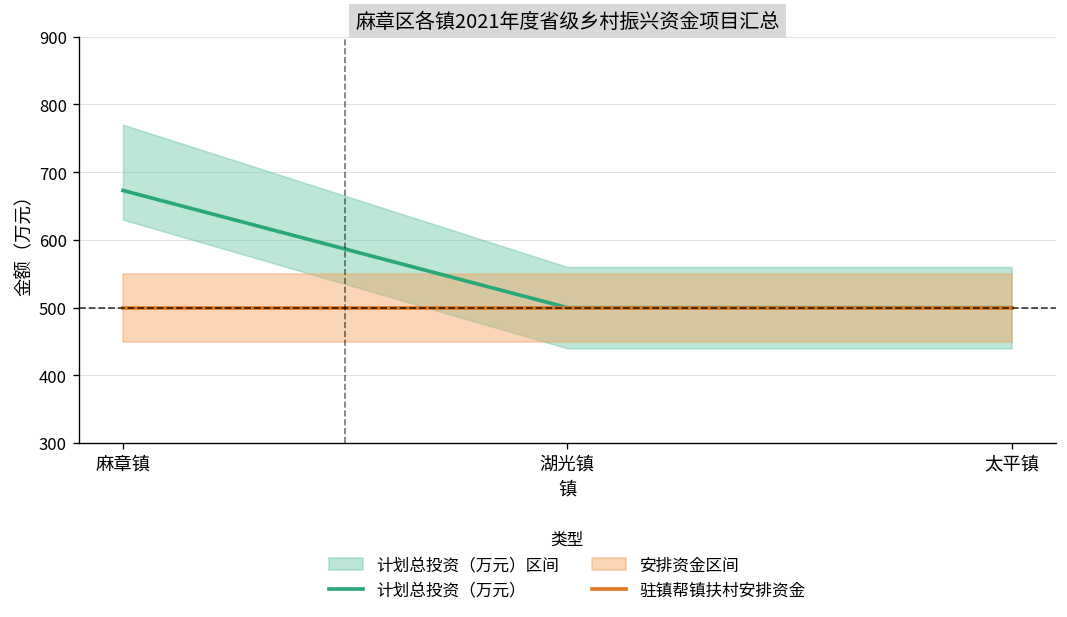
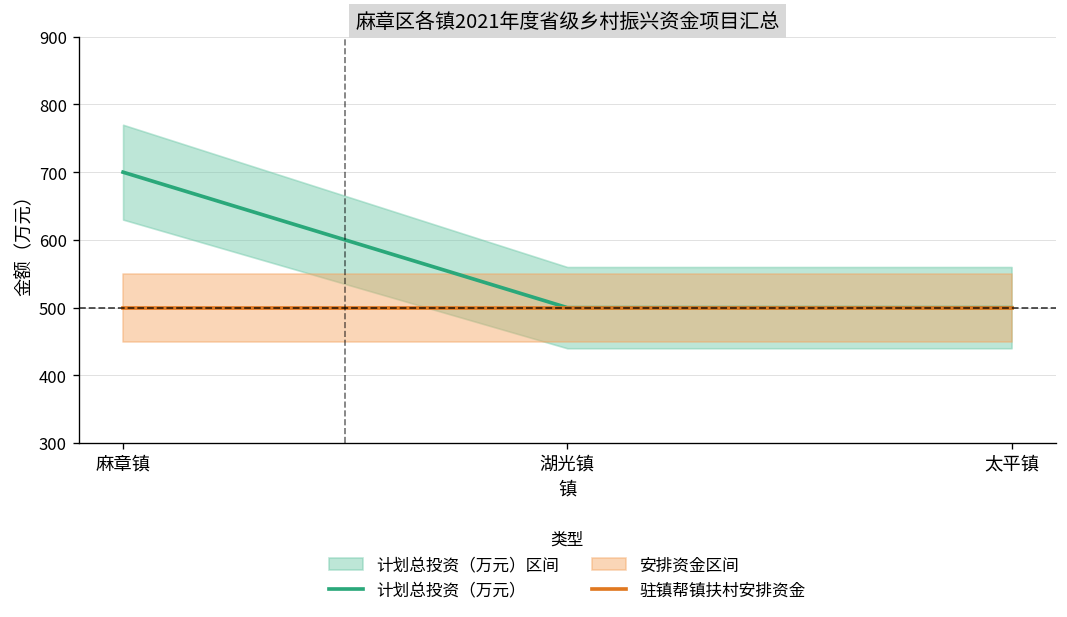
  {
    "计划总投资（万元）": {
-     "麻章镇": 670
+     "麻章镇": 700
    },
    "驻镇帮镇扶村安排资金": {
      "麻章镇": 500
    },
    "安排资金区间": {
      "麻章镇": 550,
      "湖光镇": 550,
      "太平镇": 550
    }
  }
